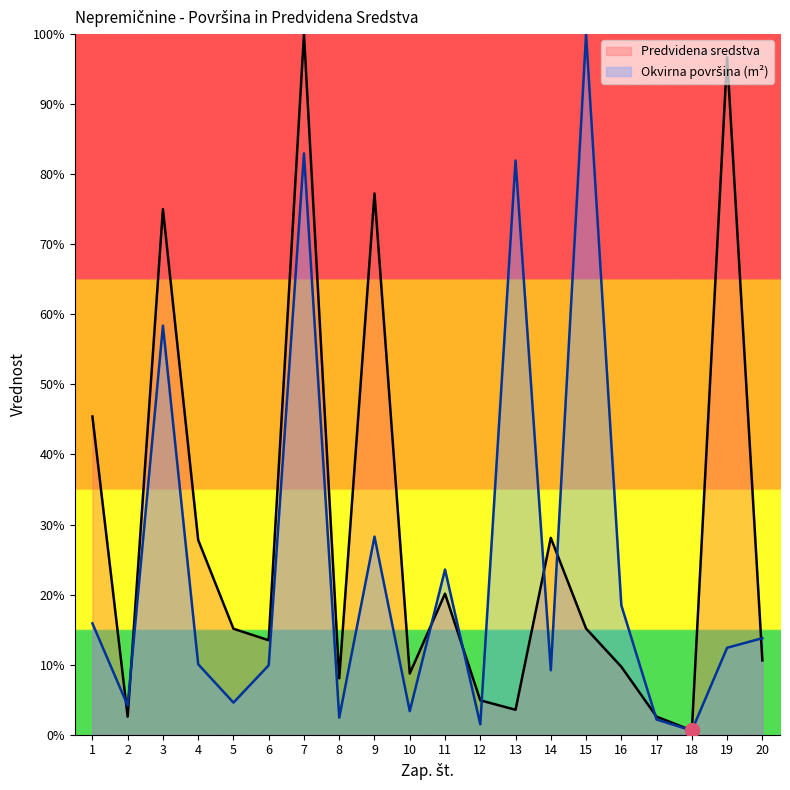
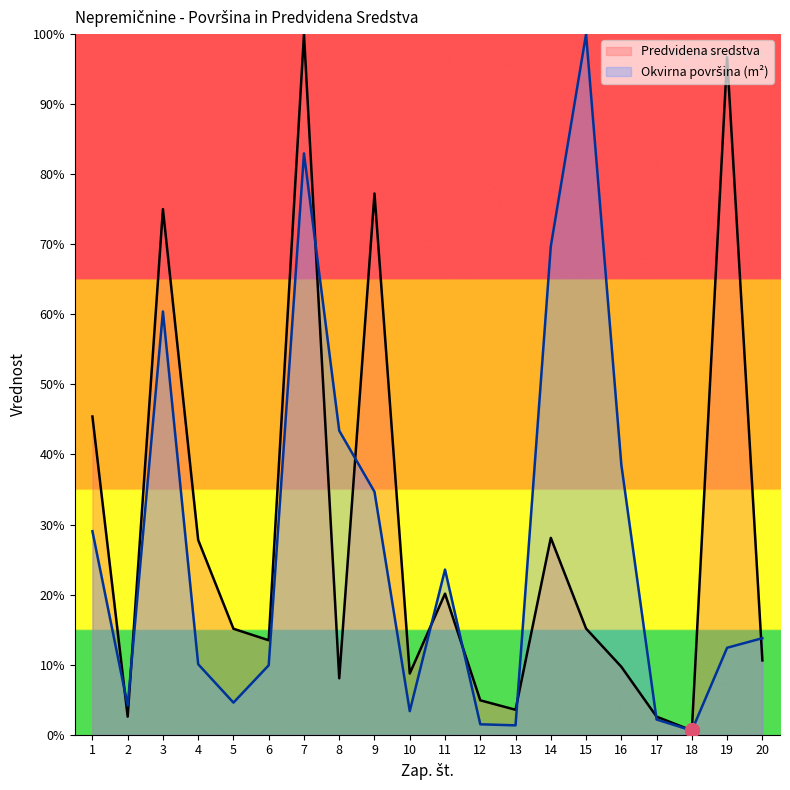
  {
    "Okvirna površina (m²)": {
-     "1": "16%",
+     "1": "29%",
      "2": "4%",
-     "3": "58%",
+     "3": "60%",
      "4": "10%",
      "5": "5%",
      "6": "10%",
      "7": "83%",
-     "8": "2%",
-     "9": "28%",
+     "8": "43%",
+     "9": "35%",
      "10": "3%",
      "11": "24%",
      "12": "1%",
-     "13": "82%",
-     "14": "9%",
+     "13": "1%",
+     "14": "70%",
      "15": "100%",
-     "16": "18%",
+     "16": "39%",
      "17": "2%",
      "19": "12%",
      "20": "14%"
    }
  }
